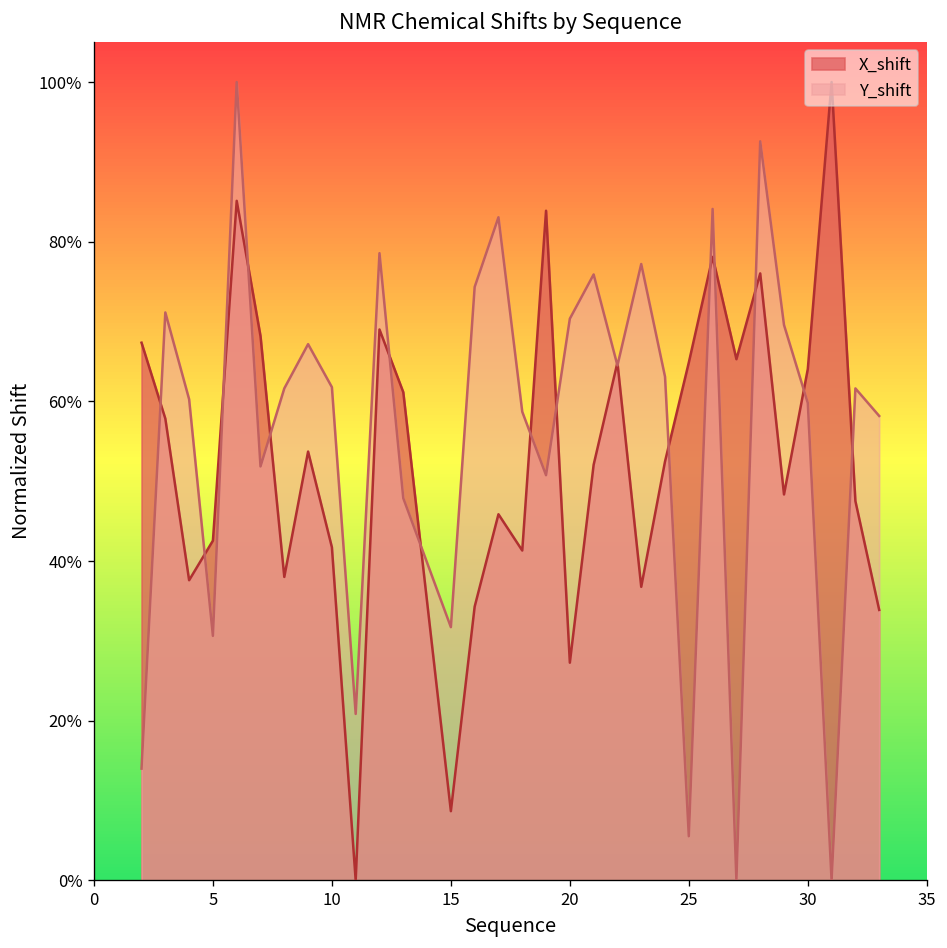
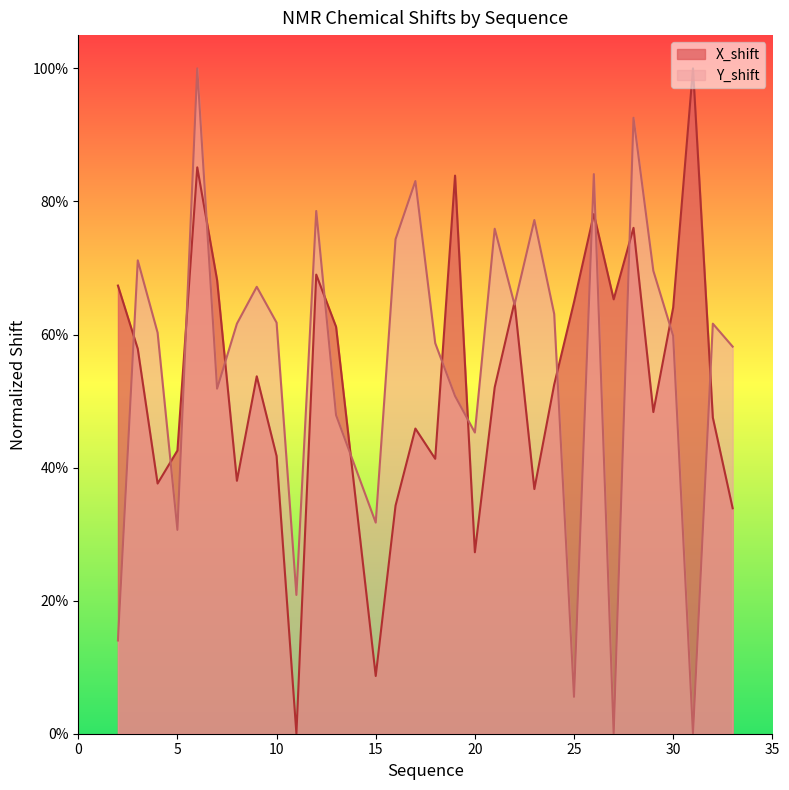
  {
    "X_shift": {
      "5": "43%",
      "10": "42%",
      "15": "9%",
      "20": "27%",
      "25": "65%",
      "30": "64%"
    },
    "Y_shift": {
      "5": "31%",
      "10": "62%",
      "15": "32%",
-     "20": "70%",
+     "20": "45%",
      "25": "6%",
      "30": "60%"
    }
  }
